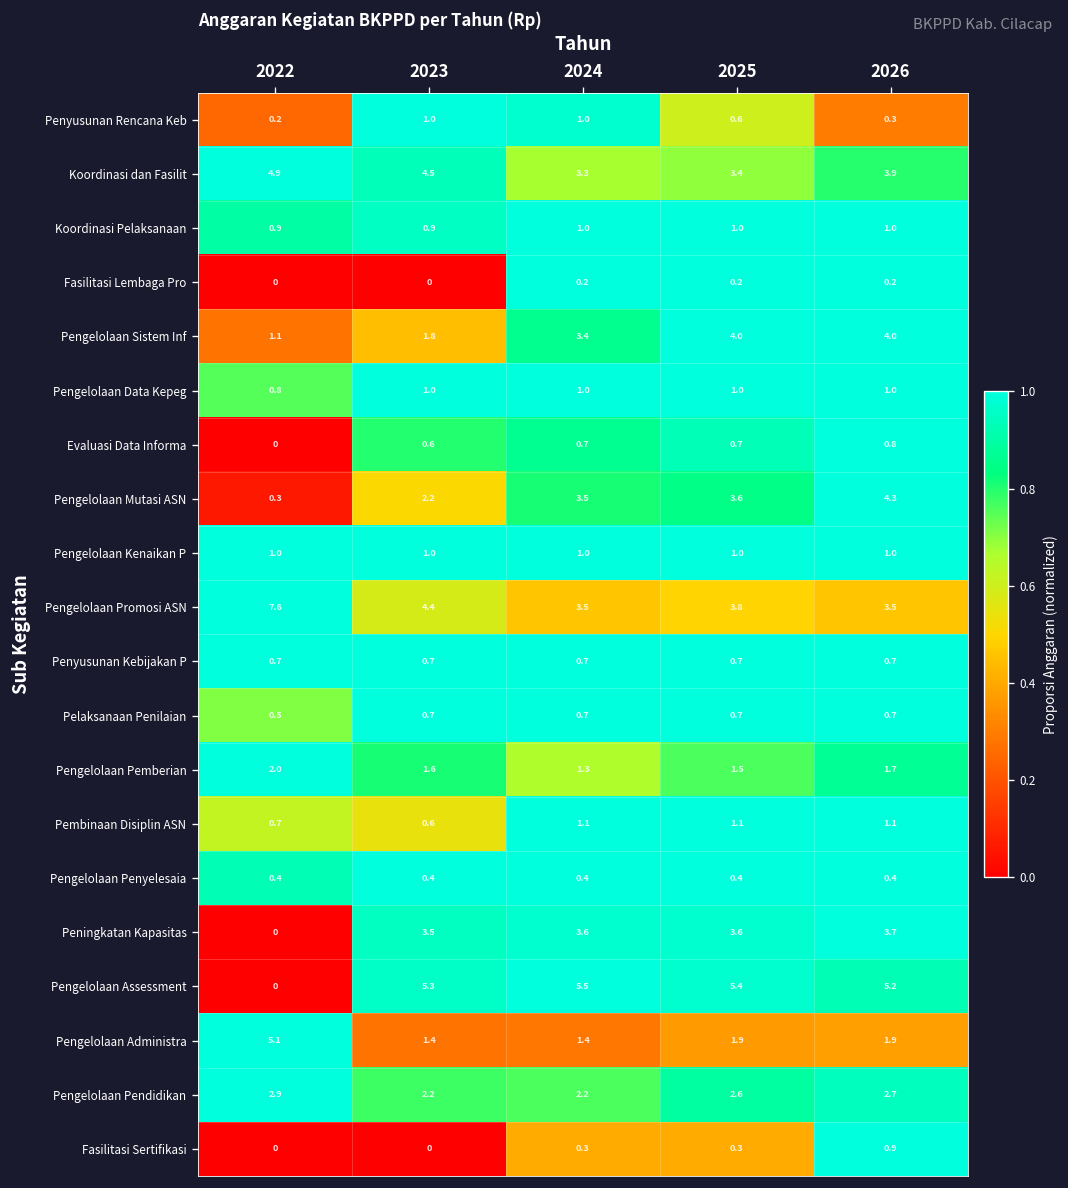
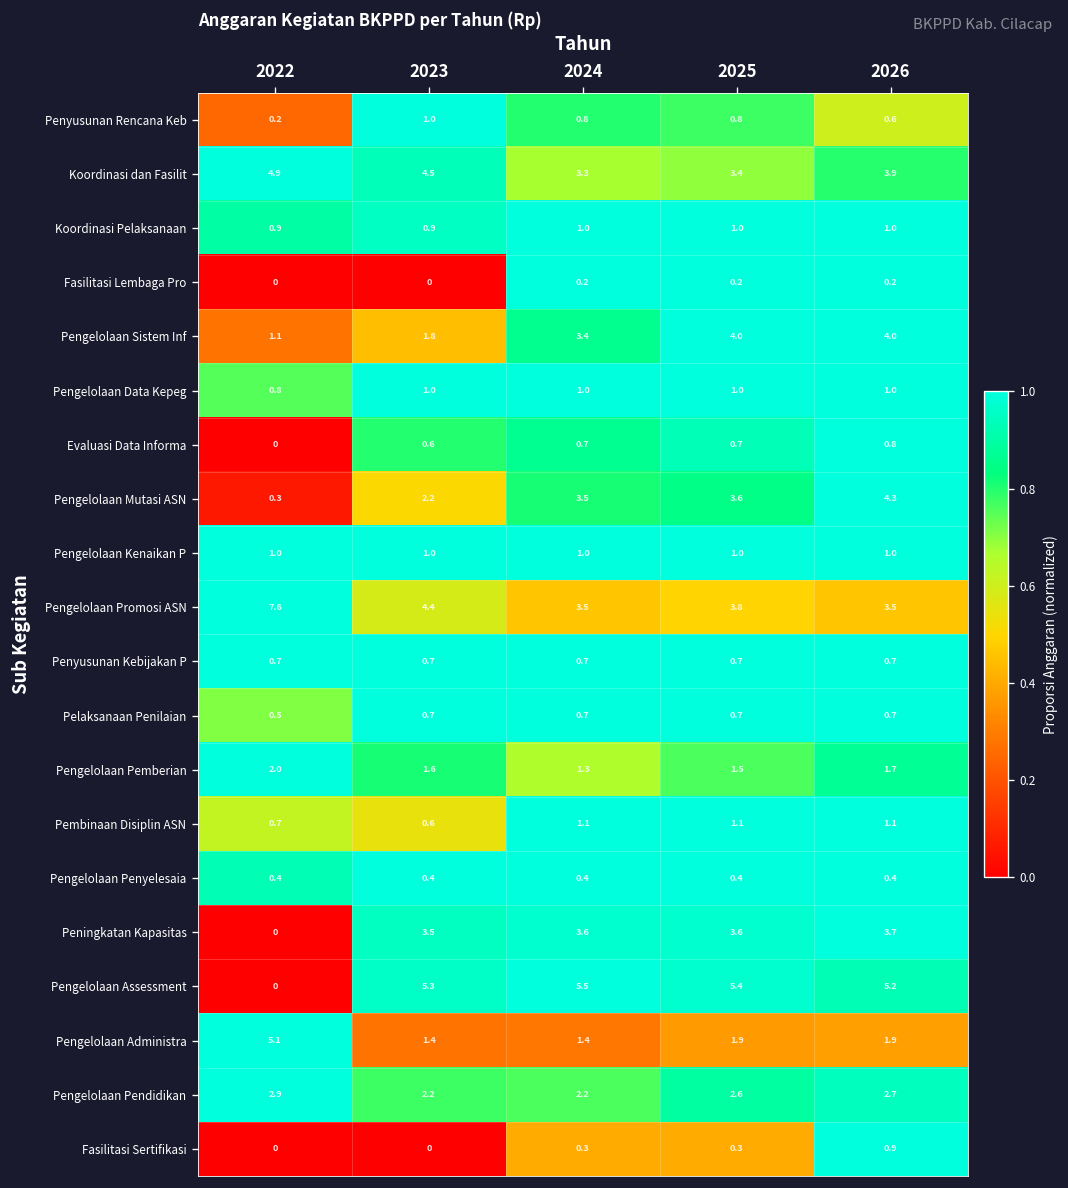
  {
    "Penyusunan Rencana Keb": {
      "2022": 0.2,
      "2023": 1.0,
-     "2024": 1.0,
-     "2025": 0.6,
-     "2026": 0.3
+     "2024": 0.8,
+     "2025": 0.8,
+     "2026": 0.6
    },
    "Koordinasi dan Fasilit": {
      "2022": 4.9,
      "2023": 4.5,
      "2024": 3.3,
      "2025": 3.4,
      "2026": 3.9
    },
    "Koordinasi Pelaksanaan": {
      "2022": 0.9,
      "2023": 0.9,
      "2024": 1.0,
      "2025": 1.0,
      "2026": 1.0
    },
    "Fasilitasi Lembaga Pro": {
      "2022": 0,
      "2023": 0,
      "2024": 0.2,
      "2025": 0.2,
      "2026": 0.2
    },
    "Pengelolaan Sistem Inf": {
      "2022": 1.1,
      "2023": 1.8,
      "2024": 3.4,
      "2025": 4.0,
      "2026": 4.0
    },
    "Pengelolaan Data Kepeg": {
      "2022": 0.8,
      "2023": 1.0,
      "2024": 1.0,
      "2025": 1.0,
      "2026": 1.0
    },
    "Evaluasi Data Informa": {
      "2022": 0,
      "2023": 0.6,
      "2024": 0.7,
      "2025": 0.7,
      "2026": 0.8
    },
    "Pengelolaan Mutasi ASN": {
      "2022": 0.3,
      "2023": 2.2,
      "2024": 3.5,
      "2025": 3.6,
      "2026": 4.3
    },
    "Pengelolaan Kenaikan P": {
      "2022": 1.0,
      "2023": 1.0,
      "2024": 1.0,
      "2025": 1.0,
      "2026": 1.0
    },
    "Pengelolaan Promosi ASN": {
      "2022": 7.6,
      "2023": 4.4,
      "2024": 3.5,
      "2025": 3.8,
      "2026": 3.5
    },
    "Penyusunan Kebijakan P": {
      "2022": 0.7,
      "2023": 0.7,
      "2024": 0.7,
      "2025": 0.7,
      "2026": 0.7
    },
    "Pelaksanaan Penilaian": {
      "2022": 0.5,
      "2023": 0.7,
      "2024": 0.7,
      "2025": 0.7,
      "2026": 0.7
    },
    "Pengelolaan Pemberian": {
      "2022": 2.0,
      "2023": 1.6,
      "2024": 1.3,
      "2025": 1.5,
      "2026": 1.7
    },
    "Pembinaan Disiplin ASN": {
      "2022": 0.7,
      "2023": 0.6,
      "2024": 1.1,
      "2025": 1.1,
      "2026": 1.1
    },
    "Pengelolaan Penyelesaia": {
      "2022": 0.4,
      "2023": 0.4,
      "2024": 0.4,
      "2025": 0.4,
      "2026": 0.4
    },
    "Peningkatan Kapasitas": {
      "2022": 0,
      "2023": 3.5,
      "2024": 3.6,
      "2025": 3.6,
      "2026": 3.7
    },
    "Pengelolaan Assessment": {
      "2022": 0,
      "2023": 5.3,
      "2024": 5.5,
      "2025": 5.4,
      "2026": 5.2
    },
    "Pengelolaan Administra": {
      "2022": 5.1,
      "2023": 1.4,
      "2024": 1.4,
      "2025": 1.9,
      "2026": 1.9
    },
    "Pengelolaan Pendidikan": {
      "2022": 2.9,
      "2023": 2.2,
      "2024": 2.2,
      "2025": 2.6,
      "2026": 2.7
    },
    "Fasilitasi Sertifikasi": {
      "2022": 0,
      "2023": 0,
      "2024": 0.3,
      "2025": 0.3,
      "2026": 0.9
    }
  }
